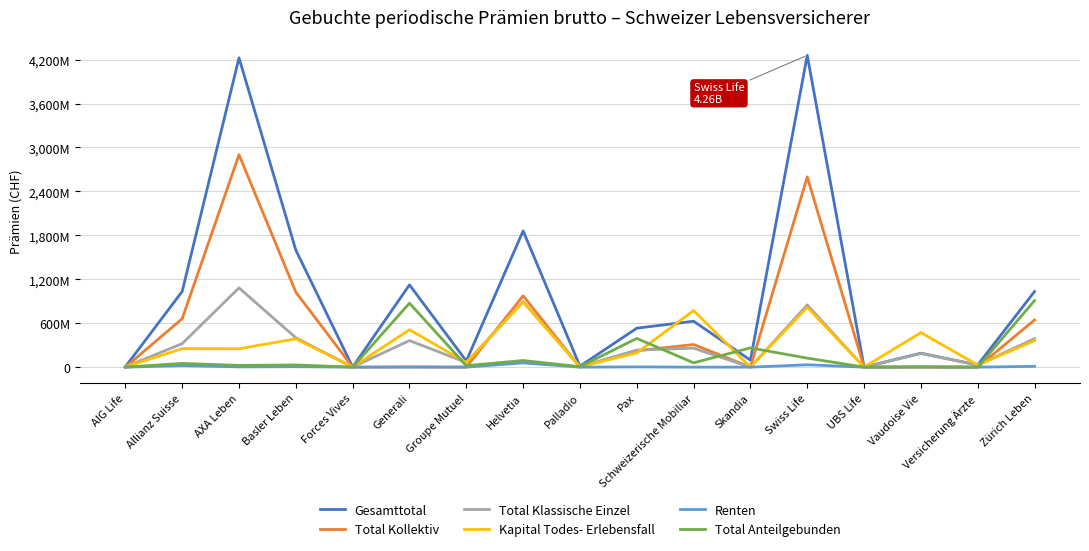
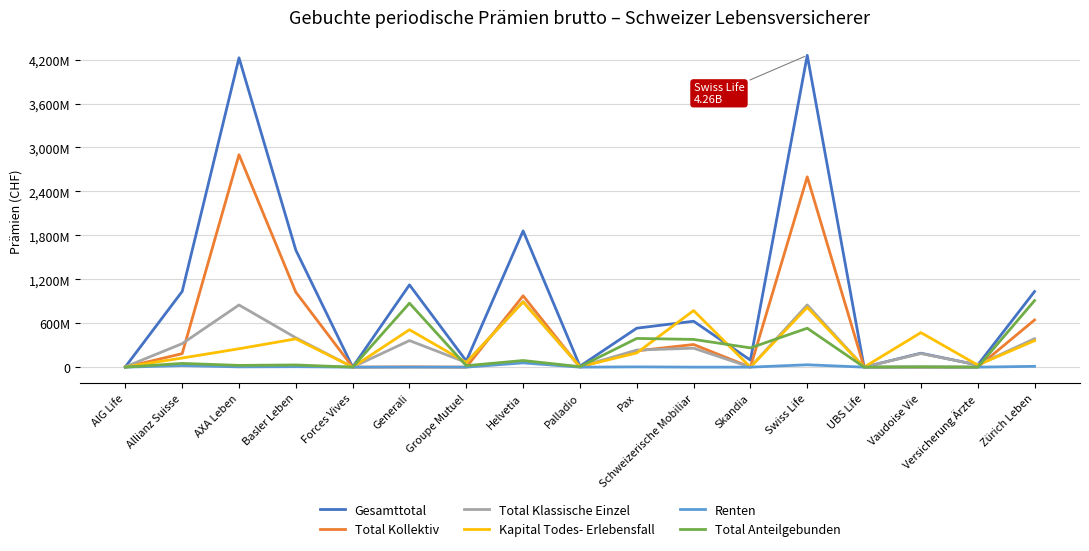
  {
    "Total Kollektiv": {
-     "Allianz Suisse": "700,000,000",
+     "Allianz Suisse": "200,000,000",
      "AXA Leben": "2,900,000,000",
      "Basler Leben": "1,000,000,000",
      "Helvetia": "1,000,000,000",
      "Schweizerische Mobiliar": "300,000,000",
      "Swiss Life": "2,600,000,000",
      "Zürich Leben": "600,000,000"
    },
    "Total Klassische Einzel": {
      "Allianz Suisse": "300,000,000",
-     "AXA Leben": "1,100,000,000",
+     "AXA Leben": "800,000,000",
      "Generali": "400,000,000",
      "Schweizerische Mobiliar": "300,000,000"
    },
    "Kapital Todes- Erlebensfall": {
-     "Allianz Suisse": "300,000,000",
+     "Allianz Suisse": "100,000,000",
      "AXA Leben": "300,000,000",
      "Generali": "500,000,000",
      "Schweizerische Mobiliar": "800,000,000",
      "Vaudoise Vie": "500,000,000"
    },
    "Total Anteilgebunden": {
      "Generali": "900,000,000",
      "Pax": "400,000,000",
-     "Schweizerische Mobiliar": "100,000,000",
+     "Schweizerische Mobiliar": "400,000,000",
      "Skandia": "300,000,000",
-     "Swiss Life": "100,000,000",
+     "Swiss Life": "500,000,000",
      "Zürich Leben": "900,000,000"
    }
  }
